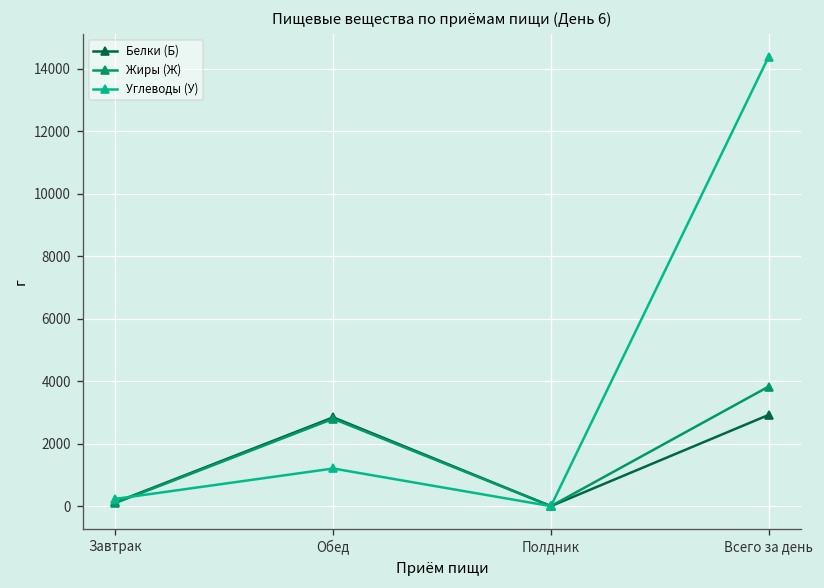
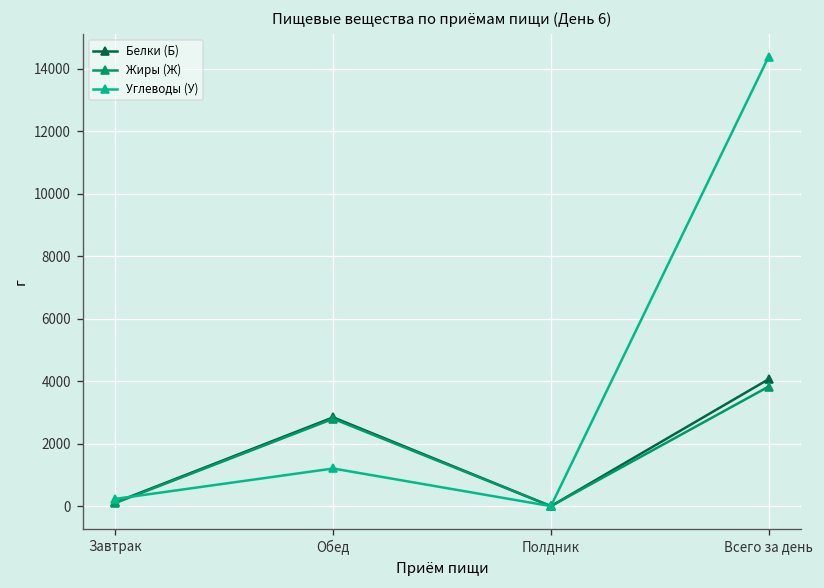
  {
    "Белки (Б)": {
-     "Всего за день": 2900
+     "Всего за день": 4100
    }
  }
